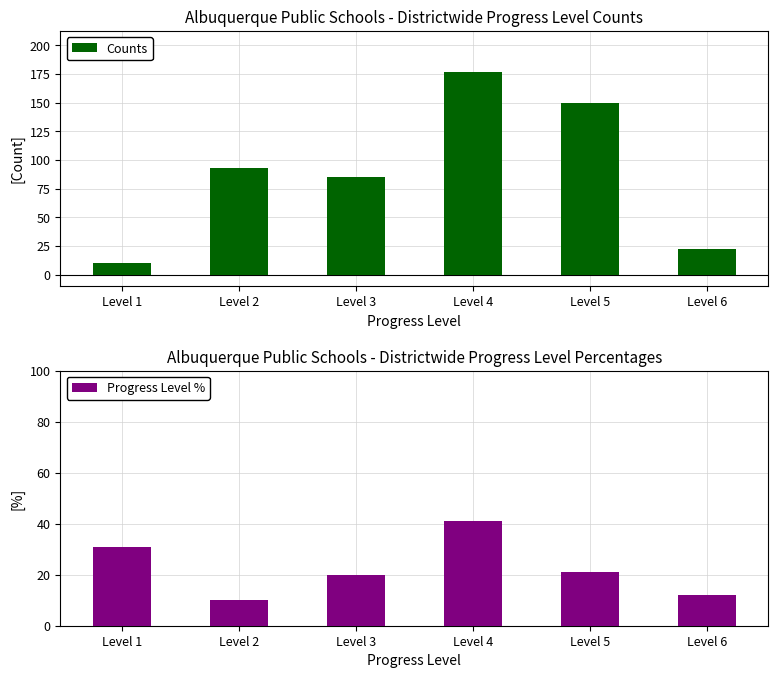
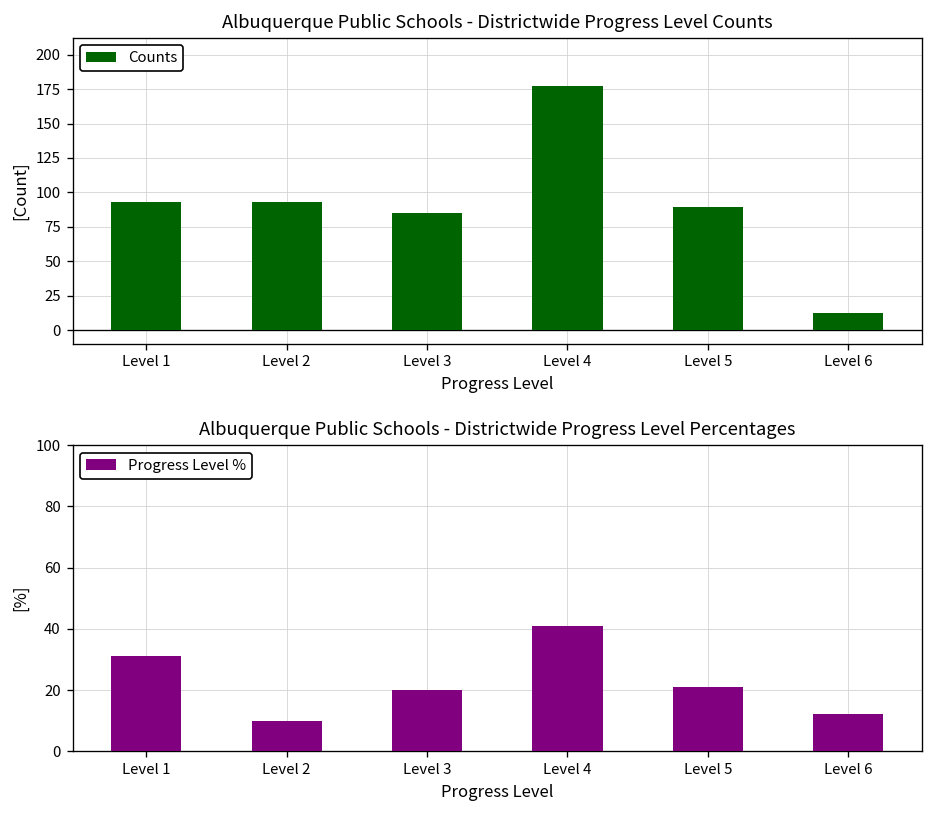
  {
    "Albuquerque Public Schools - Districtwide Progress Level Counts": {
-     "Level 1": 10,
+     "Level 1": 93,
      "Level 2": 93,
      "Level 3": 85,
      "Level 4": 177,
-     "Level 5": 150,
-     "Level 6": 22
+     "Level 5": 89,
+     "Level 6": 12
    },
    "Albuquerque Public Schools - Districtwide Progress Level Percentages": {
      "Level 1": 31,
      "Level 2": 10,
      "Level 3": 20,
      "Level 4": 41,
      "Level 5": 21,
      "Level 6": 12
    }
  }
